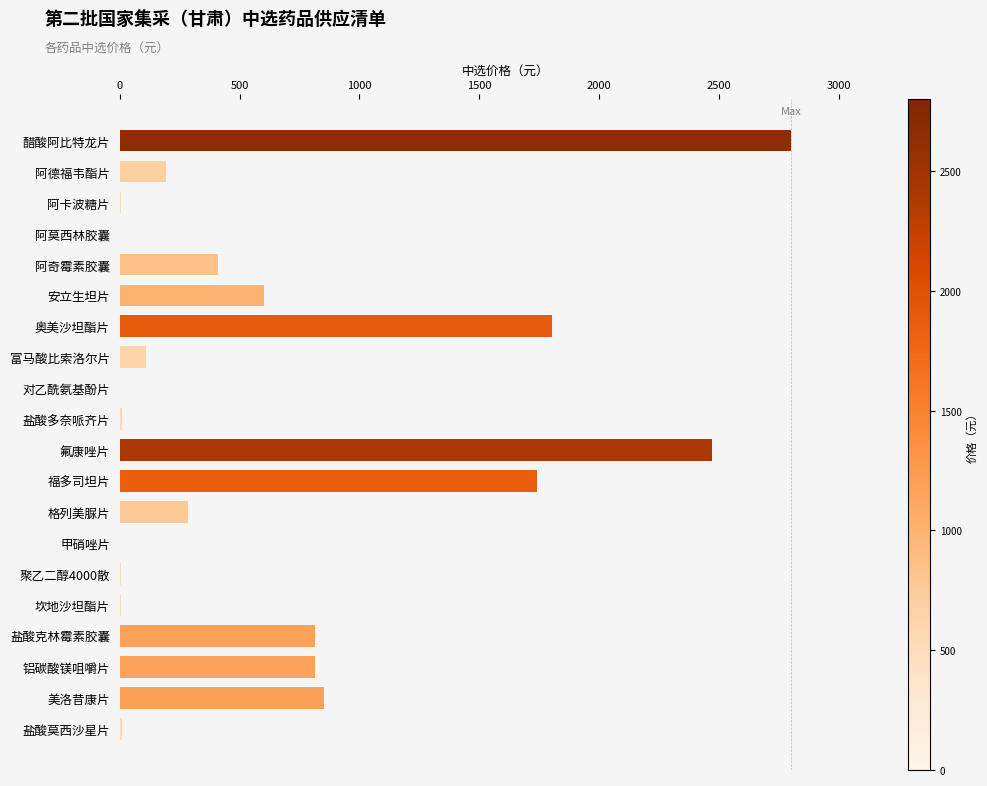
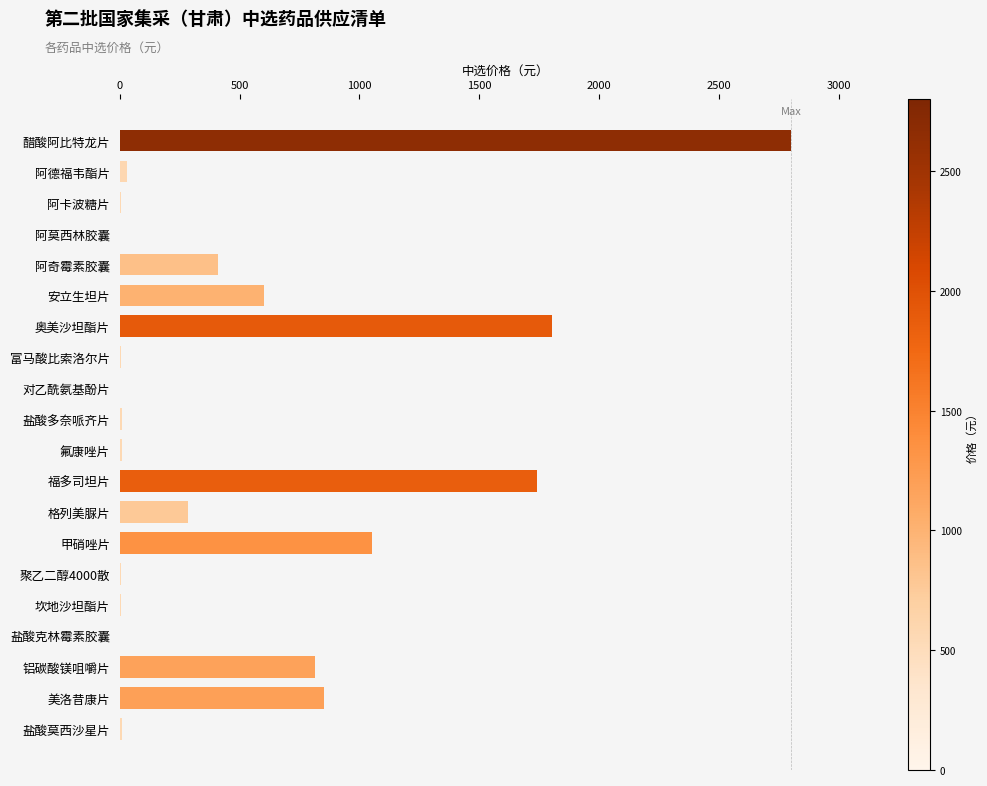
  {
    "醋酸阿比特龙片": 2800,
-   "阿德福韦酯片": 190,
+   "阿德福韦酯片": 30,
    "阿奇霉素胶囊": 410,
    "安立生坦片": 600,
    "奥美沙坦酯片": 1800,
-   "富马酸比索洛尔片": 110,
-   "氟康唑片": 2470,
+   "富马酸比索洛尔片": 0,
+   "氟康唑片": 10,
    "福多司坦片": 1740,
    "格列美脲片": 290,
-   "甲硝唑片": 0,
-   "盐酸克林霉素胶囊": 820,
+   "甲硝唑片": 1050,
+   "盐酸克林霉素胶囊": 0,
    "铝碳酸镁咀嚼片": 810,
    "美洛昔康片": 850
  }
